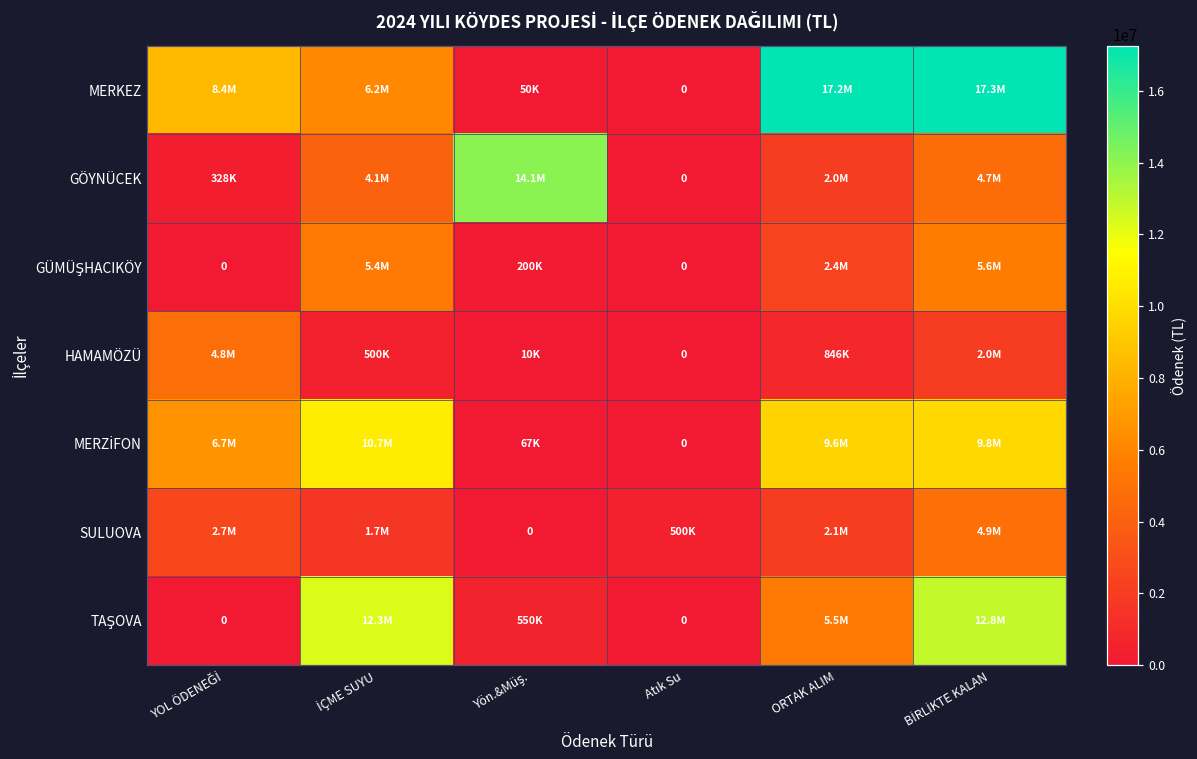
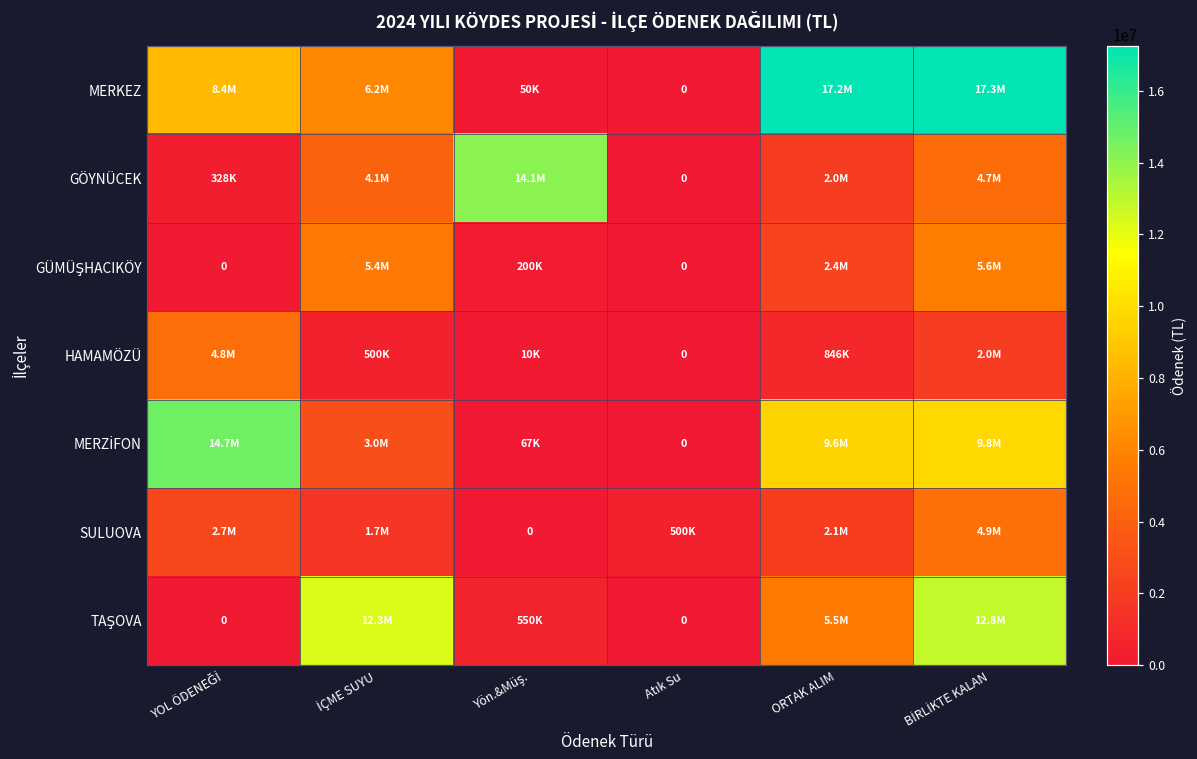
  {
    "MERKEZ": {
      "YOL ÖDENEĞİ": "8.4M",
      "İÇME SUYU": "6.2M",
      "Yön.&Müş.": "50K",
      "Atık Su": "0",
      "ORTAK ALIM": "17.2M",
      "BİRLİKTE KALAN": "17.3M"
    },
    "GÖYNÜCEK": {
      "YOL ÖDENEĞİ": "328K",
      "İÇME SUYU": "4.1M",
      "Yön.&Müş.": "14.1M",
      "Atık Su": "0",
      "ORTAK ALIM": "2.0M",
      "BİRLİKTE KALAN": "4.7M"
    },
    "GÜMÜŞHACIKÖY": {
      "YOL ÖDENEĞİ": "0",
      "İÇME SUYU": "5.4M",
      "Yön.&Müş.": "200K",
      "Atık Su": "0",
      "ORTAK ALIM": "2.4M",
      "BİRLİKTE KALAN": "5.6M"
    },
    "HAMAMÖZÜ": {
      "YOL ÖDENEĞİ": "4.8M",
      "İÇME SUYU": "500K",
      "Yön.&Müş.": "10K",
      "Atık Su": "0",
      "ORTAK ALIM": "846K",
      "BİRLİKTE KALAN": "2.0M"
    },
    "MERZİFON": {
-     "YOL ÖDENEĞİ": "6.7M",
-     "İÇME SUYU": "10.7M",
+     "YOL ÖDENEĞİ": "14.7M",
+     "İÇME SUYU": "3.0M",
      "Yön.&Müş.": "67K",
      "Atık Su": "0",
      "ORTAK ALIM": "9.6M",
      "BİRLİKTE KALAN": "9.8M"
    },
    "SULUOVA": {
      "YOL ÖDENEĞİ": "2.7M",
      "İÇME SUYU": "1.7M",
      "Yön.&Müş.": "0",
      "Atık Su": "500K",
      "ORTAK ALIM": "2.1M",
      "BİRLİKTE KALAN": "4.9M"
    },
    "TAŞOVA": {
      "YOL ÖDENEĞİ": "0",
      "İÇME SUYU": "12.3M",
      "Yön.&Müş.": "550K",
      "Atık Su": "0",
      "ORTAK ALIM": "5.5M",
      "BİRLİKTE KALAN": "12.8M"
    }
  }
